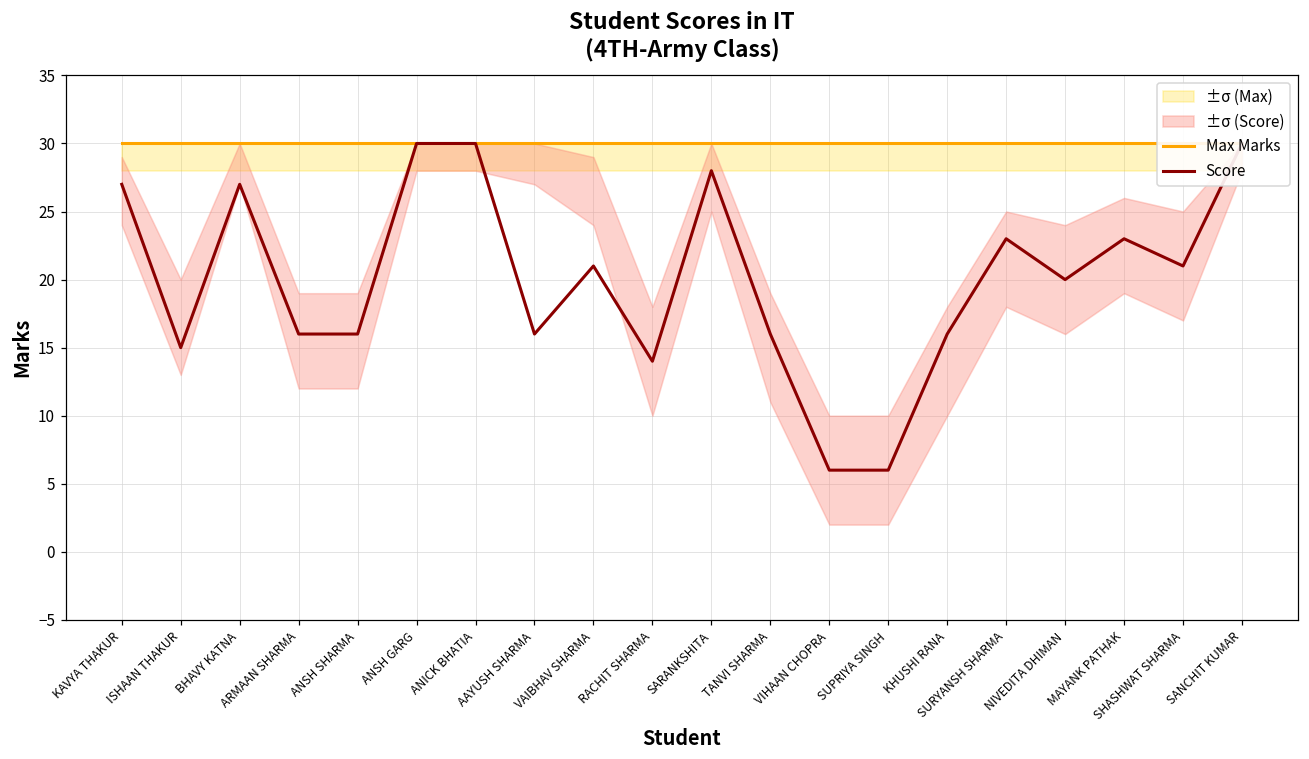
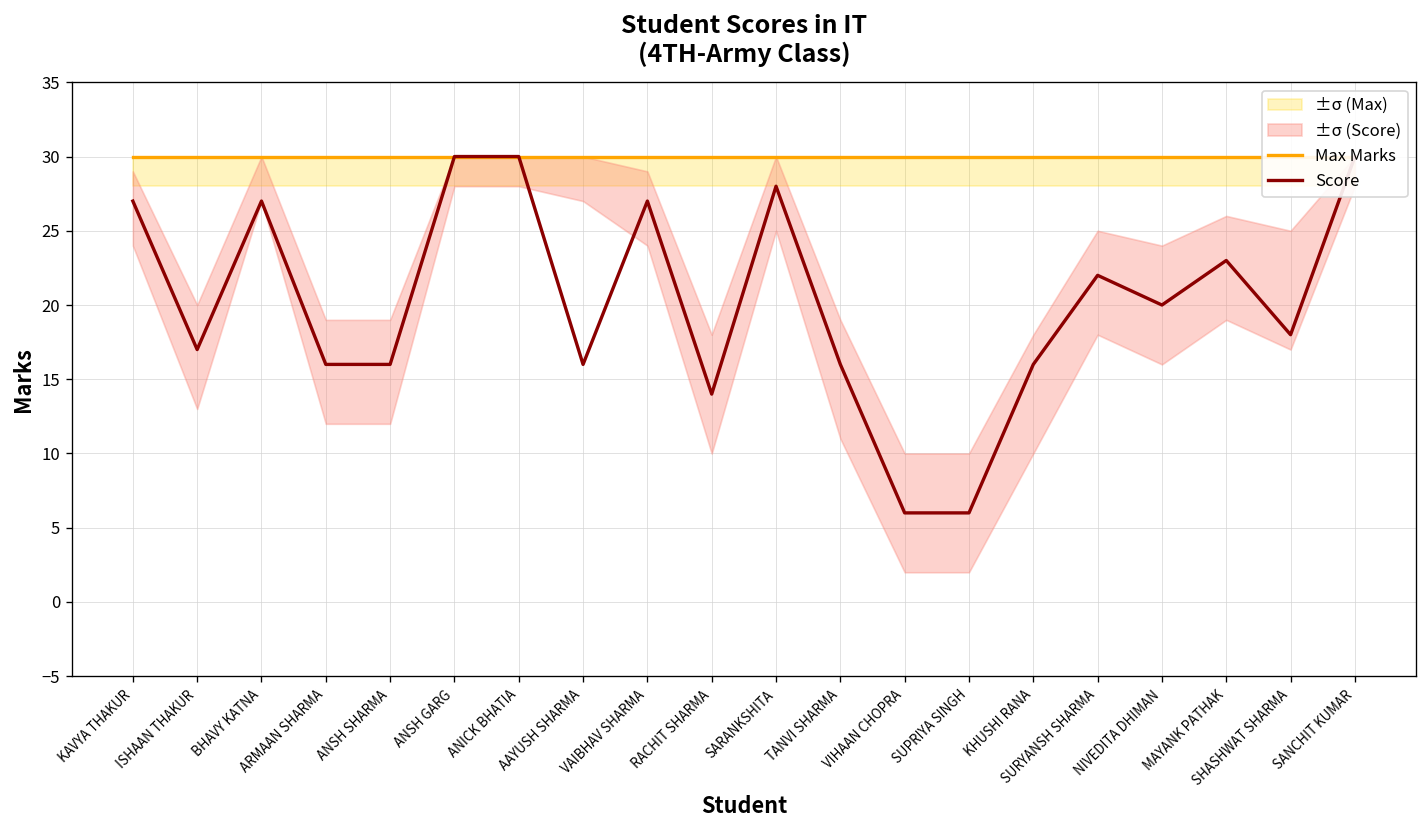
  {
    "Score": {
      "KAVYA THAKUR": 27,
-     "ISHAAN THAKUR": 15,
+     "ISHAAN THAKUR": 17,
      "BHAVY KATNA": 27,
      "ARMAAN SHARMA": 16,
      "ANSH SHARMA": 16,
      "AAYUSH SHARMA": 16,
-     "VAIBHAV SHARMA": 21,
+     "VAIBHAV SHARMA": 27,
      "RACHIT SHARMA": 14,
      "SARANKSHITA": 28,
      "TANVI SHARMA": 16,
      "VIHAAN CHOPRA": 6,
      "SUPRIYA SINGH": 6,
      "KHUSHI RANA": 16,
-     "SURYANSH SHARMA": 23,
+     "SURYANSH SHARMA": 22,
      "NIVEDITA DHIMAN": 20,
      "MAYANK PATHAK": 23,
-     "SHASHWAT SHARMA": 21
+     "SHASHWAT SHARMA": 18
    }
  }
